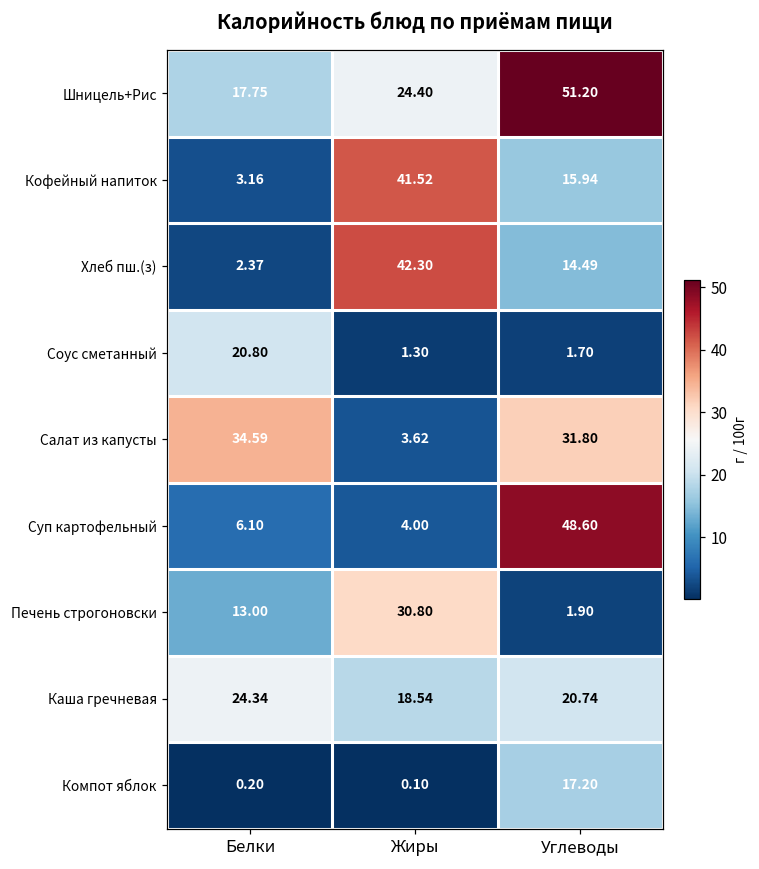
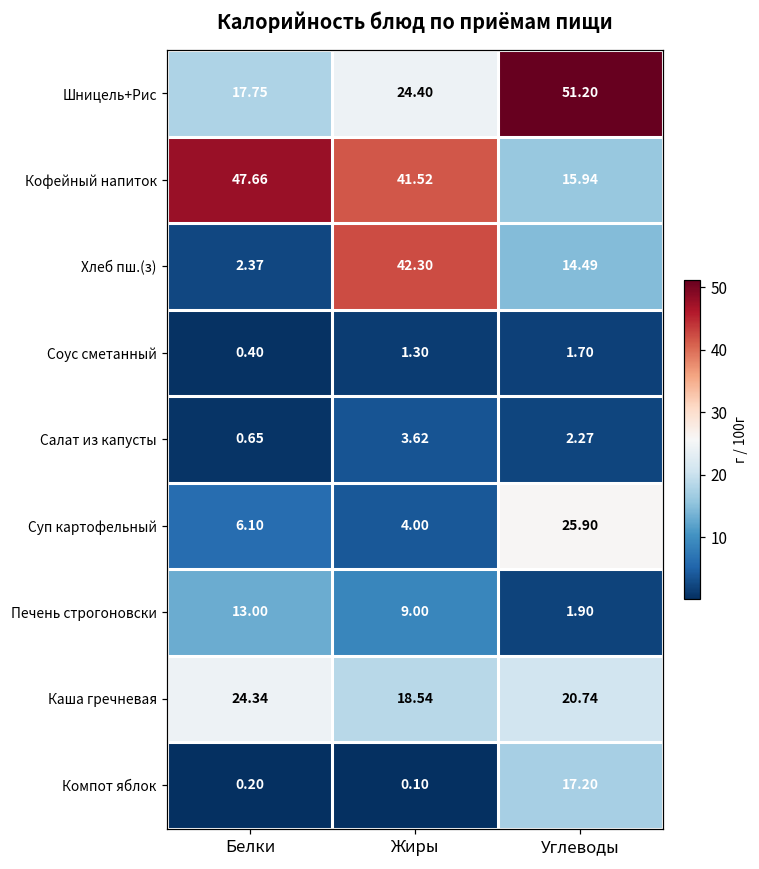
  {
    "Шницель+Рис": {
      "Белки": 17.75,
      "Жиры": 24.40,
      "Углеводы": 51.20
    },
    "Кофейный напиток": {
-     "Белки": 3.16,
+     "Белки": 47.66,
      "Жиры": 41.52,
      "Углеводы": 15.94
    },
    "Хлеб пш.(з)": {
      "Белки": 2.37,
      "Жиры": 42.30,
      "Углеводы": 14.49
    },
    "Соус сметанный": {
-     "Белки": 20.80,
+     "Белки": 0.40,
      "Жиры": 1.30,
      "Углеводы": 1.70
    },
    "Салат из капусты": {
-     "Белки": 34.59,
+     "Белки": 0.65,
      "Жиры": 3.62,
-     "Углеводы": 31.80
+     "Углеводы": 2.27
    },
    "Суп картофельный": {
      "Белки": 6.10,
      "Жиры": 4.00,
-     "Углеводы": 48.60
+     "Углеводы": 25.90
    },
    "Печень строгоновски": {
      "Белки": 13.00,
-     "Жиры": 30.80,
+     "Жиры": 9.00,
      "Углеводы": 1.90
    },
    "Каша гречневая": {
      "Белки": 24.34,
      "Жиры": 18.54,
      "Углеводы": 20.74
    },
    "Компот яблок": {
      "Белки": 0.20,
      "Жиры": 0.10,
      "Углеводы": 17.20
    }
  }
